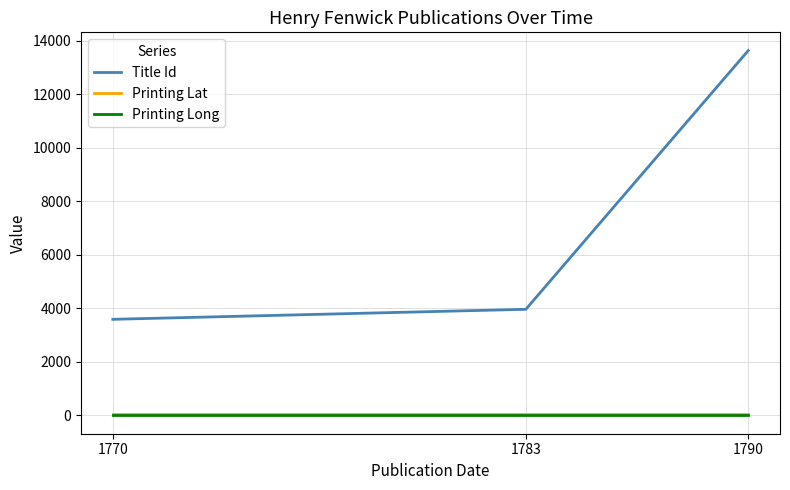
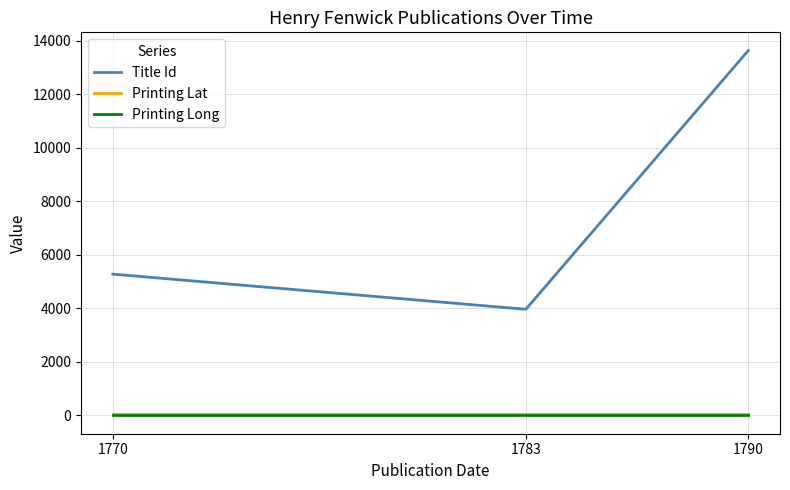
  {
    "Title Id": {
-     "1770": 3600,
+     "1770": 5300,
      "1783": 4000,
      "1790": 13600
    }
  }
